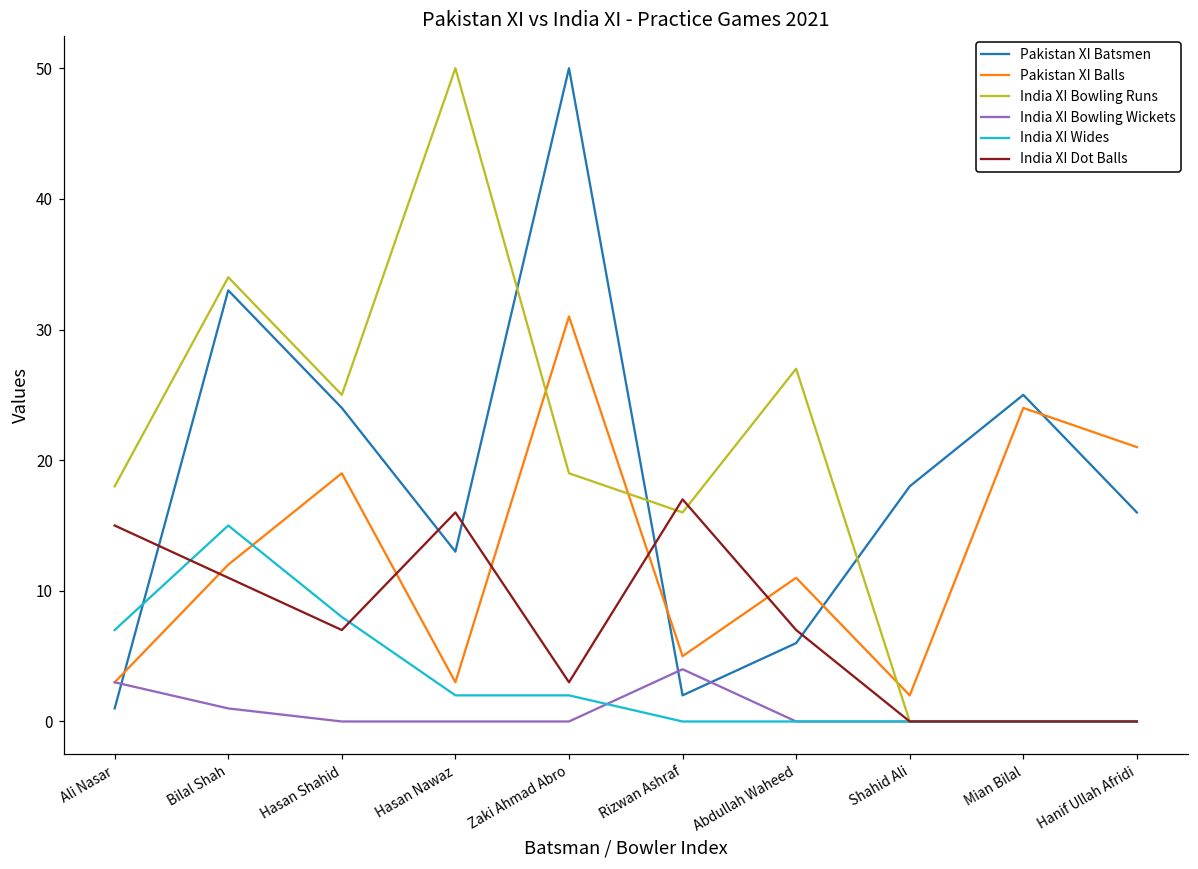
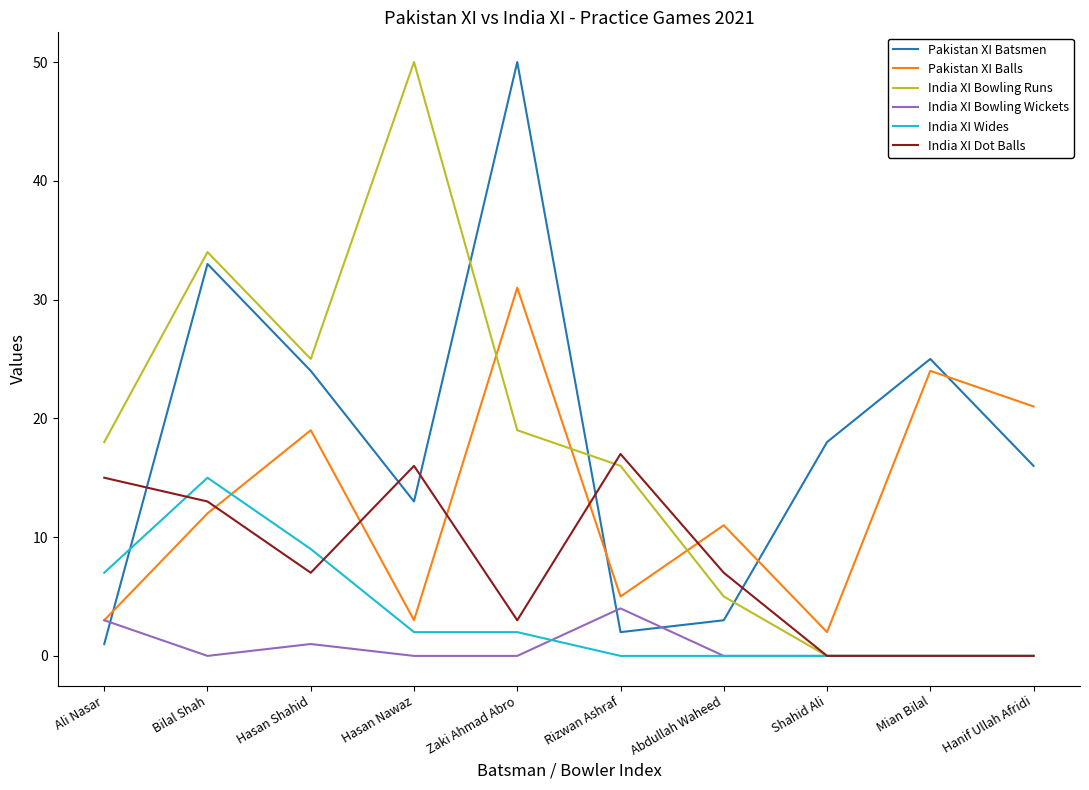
  {
    "Pakistan XI Batsmen": {
      "Ali Nasar": 1,
      "Bilal Shah": 33,
      "Hasan Shahid": 24,
      "Hasan Nawaz": 13,
      "Zaki Ahmad Abro": 50,
      "Rizwan Ashraf": 2,
-     "Abdullah Waheed": 6,
+     "Abdullah Waheed": 3,
      "Shahid Ali": 18,
      "Mian Bilal": 25,
      "Hanif Ullah Afridi": 16
    },
    "Pakistan XI Balls": {
      "Bilal Shah": 12,
      "Hasan Shahid": 19,
      "Hasan Nawaz": 3,
      "Zaki Ahmad Abro": 31,
      "Rizwan Ashraf": 5,
      "Abdullah Waheed": 11,
      "Shahid Ali": 2,
      "Mian Bilal": 24,
      "Hanif Ullah Afridi": 21
    },
    "India XI Bowling Runs": {
      "Ali Nasar": 18,
      "Bilal Shah": 34,
      "Hasan Shahid": 25,
      "Hasan Nawaz": 50,
      "Zaki Ahmad Abro": 19,
      "Rizwan Ashraf": 16,
-     "Abdullah Waheed": 27
+     "Abdullah Waheed": 5
    },
    "India XI Bowling Wickets": {
-     "Bilal Shah": 1,
-     "Hasan Shahid": 0,
+     "Bilal Shah": 0,
+     "Hasan Shahid": 1,
      "Hasan Nawaz": 0,
      "Zaki Ahmad Abro": 0,
      "Rizwan Ashraf": 4
    },
    "India XI Wides": {
      "Ali Nasar": 7,
      "Bilal Shah": 15,
-     "Hasan Shahid": 8,
+     "Hasan Shahid": 9,
      "Hasan Nawaz": 2,
      "Zaki Ahmad Abro": 2,
      "Rizwan Ashraf": 0
    },
    "India XI Dot Balls": {
      "Ali Nasar": 15,
-     "Bilal Shah": 11,
+     "Bilal Shah": 13,
      "Hasan Shahid": 7,
      "Hasan Nawaz": 16,
      "Zaki Ahmad Abro": 3,
      "Rizwan Ashraf": 17,
      "Abdullah Waheed": 7
    }
  }
